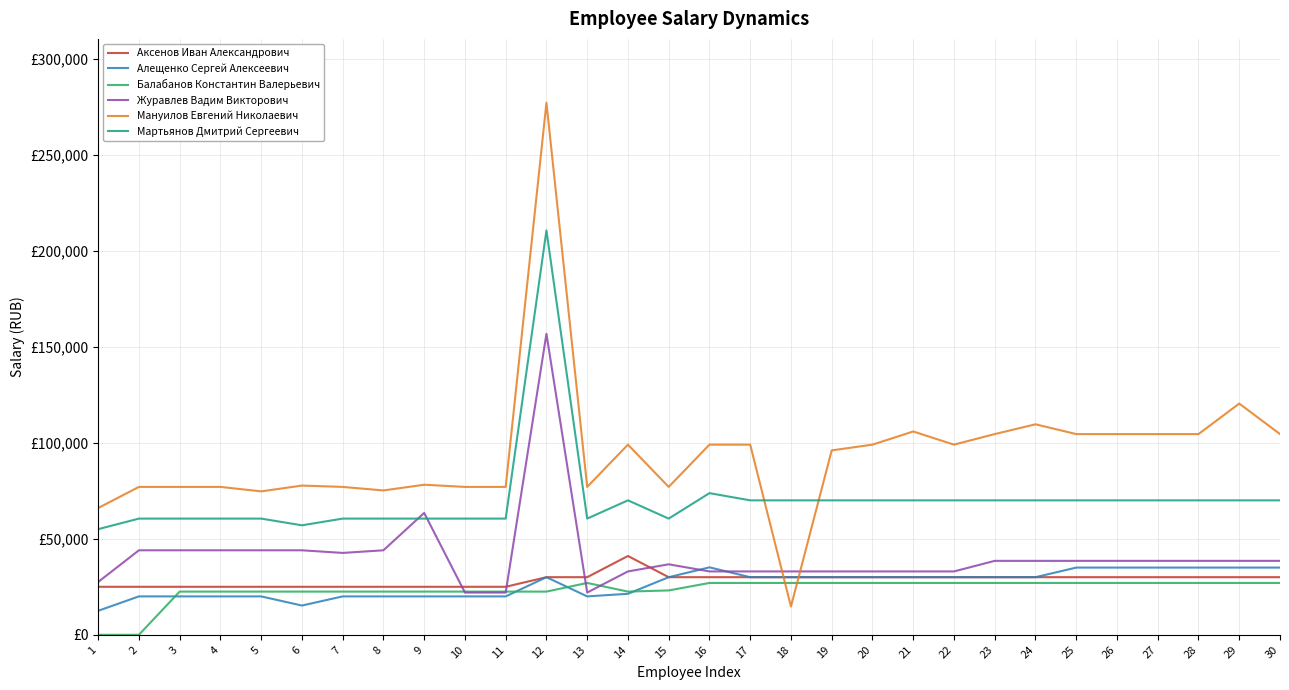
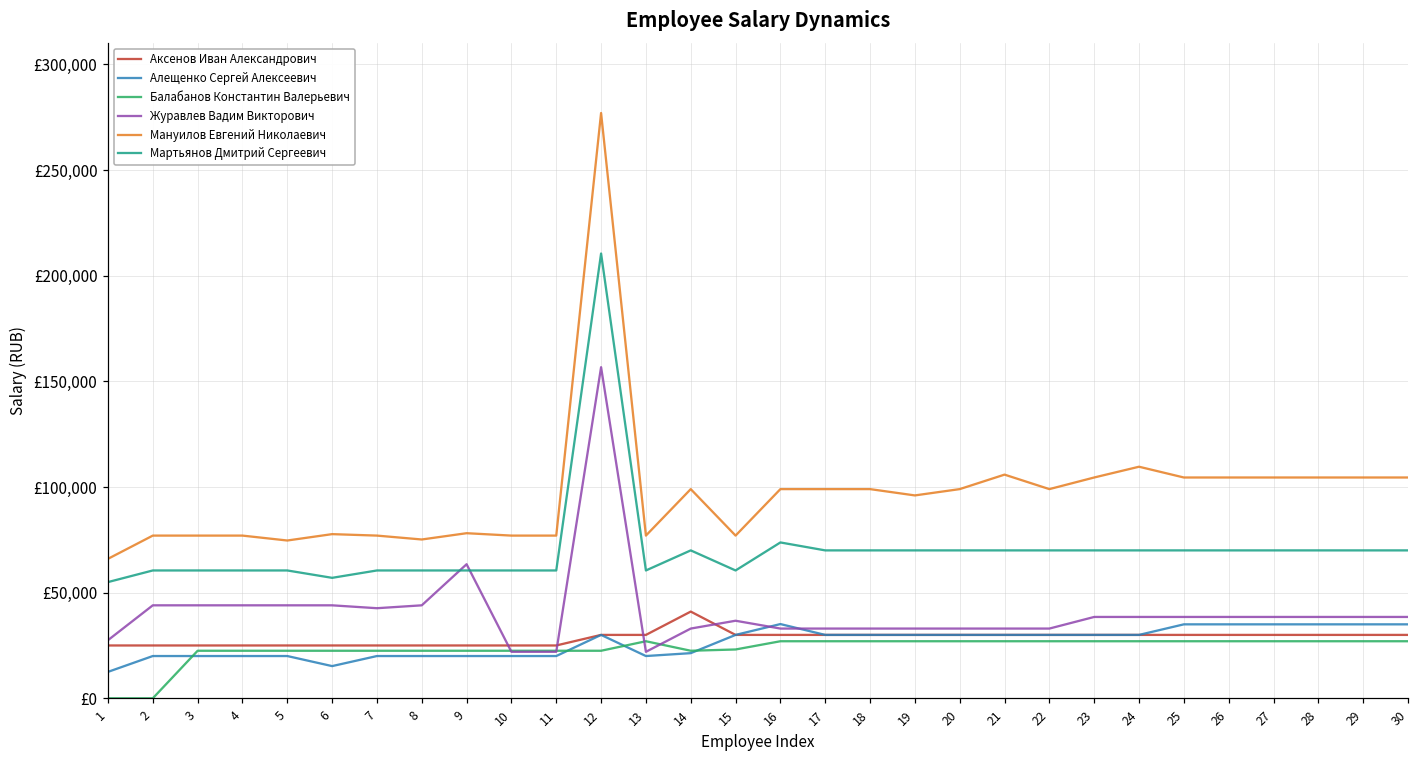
  {
    "Аксенов Иван Александрович": {
      "1": "£25,000",
      "2": "£25,000",
      "3": "£25,000",
      "4": "£25,000",
      "5": "£25,000",
      "6": "£25,000",
      "7": "£25,000",
      "8": "£25,000",
      "9": "£25,000",
      "10": "£25,000",
      "11": "£25,000",
      "13": "£30,000",
      "14": "£41,000",
      "16": "£30,000",
      "25": "£30,000",
      "26": "£30,000",
      "27": "£30,000",
      "28": "£30,000",
      "29": "£30,000",
      "30": "£30,000"
    },
    "Алещенко Сергей Алексеевич": {
      "1": "£13,000",
      "2": "£20,000",
      "3": "£20,000",
      "4": "£20,000",
      "5": "£20,000",
      "6": "£15,000",
      "7": "£20,000",
      "8": "£20,000",
      "9": "£20,000",
      "10": "£20,000",
      "11": "£20,000",
      "13": "£20,000",
      "16": "£35,000",
      "25": "£35,000",
      "26": "£35,000",
      "27": "£35,000",
      "28": "£35,000",
      "29": "£35,000",
      "30": "£35,000"
    },
    "Журавлев Вадим Викторович": {
      "1": "£28,000",
      "2": "£44,000",
      "3": "£44,000",
      "4": "£44,000",
      "5": "£44,000",
      "6": "£44,000",
      "7": "£43,000",
      "8": "£44,000",
      "9": "£63,000",
      "12": "£157,000",
      "13": "£22,000",
      "14": "£33,000",
      "15": "£37,000",
      "16": "£33,000",
      "17": "£33,000",
      "18": "£33,000",
      "19": "£33,000",
      "20": "£33,000",
      "21": "£33,000",
      "22": "£33,000",
      "23": "£39,000",
      "24": "£39,000",
      "25": "£39,000",
      "26": "£39,000",
      "27": "£39,000",
      "28": "£39,000",
      "29": "£39,000",
      "30": "£39,000"
    },
    "Мануилов Евгений Николаевич": {
      "1": "£66,000",
      "2": "£77,000",
      "3": "£77,000",
      "4": "£77,000",
      "5": "£75,000",
      "6": "£78,000",
      "7": "£77,000",
      "8": "£75,000",
      "9": "£78,000",
      "10": "£77,000",
      "11": "£77,000",
      "12": "£277,000",
      "13": "£77,000",
      "14": "£99,000",
      "15": "£77,000",
      "16": "£99,000",
      "17": "£99,000",
-     "18": "£15,000",
+     "18": "£99,000",
      "19": "£96,000",
      "20": "£99,000",
      "21": "£106,000",
      "22": "£99,000",
      "23": "£105,000",
      "24": "£110,000",
      "25": "£105,000",
      "26": "£105,000",
      "27": "£105,000",
      "28": "£105,000",
-     "29": "£120,000",
+     "29": "£105,000",
      "30": "£105,000"
    }
  }
